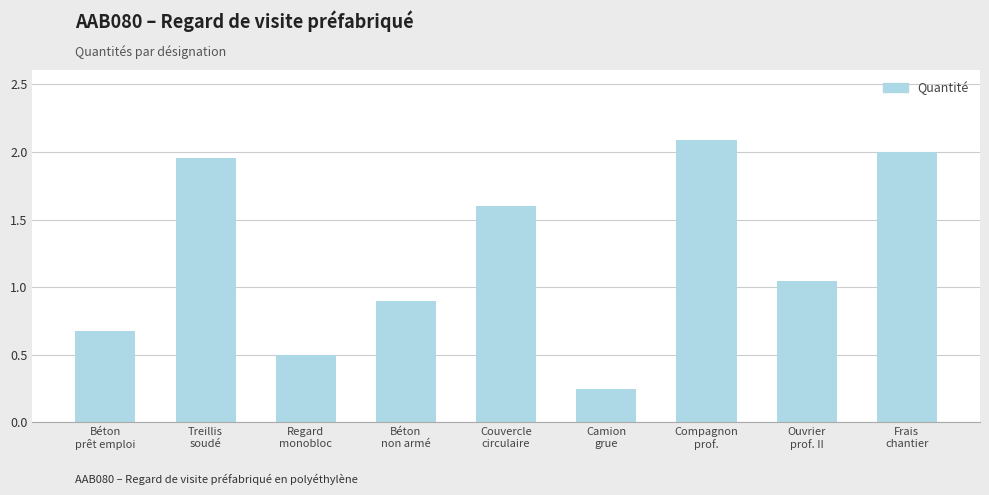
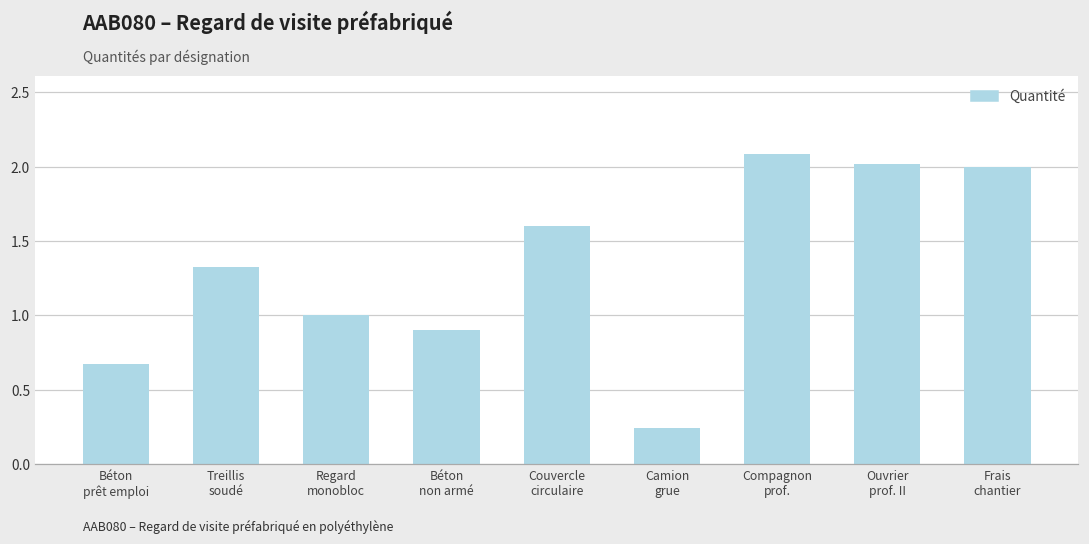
  {
    "Béton prêt emploi": 0.68,
-   "Treillis soudé": 1.96,
-   "Regard monobloc": 0.5,
+   "Treillis soudé": 1.33,
+   "Regard monobloc": 1.0,
    "Béton non armé": 0.90,
    "Couvercle circulaire": 1.60,
    "Camion grue": 0.24,
    "Compagnon prof.": 2.09,
-   "Ouvrier prof. II": 1.04,
+   "Ouvrier prof. II": 2.02,
    "Frais chantier": 2.00
  }
